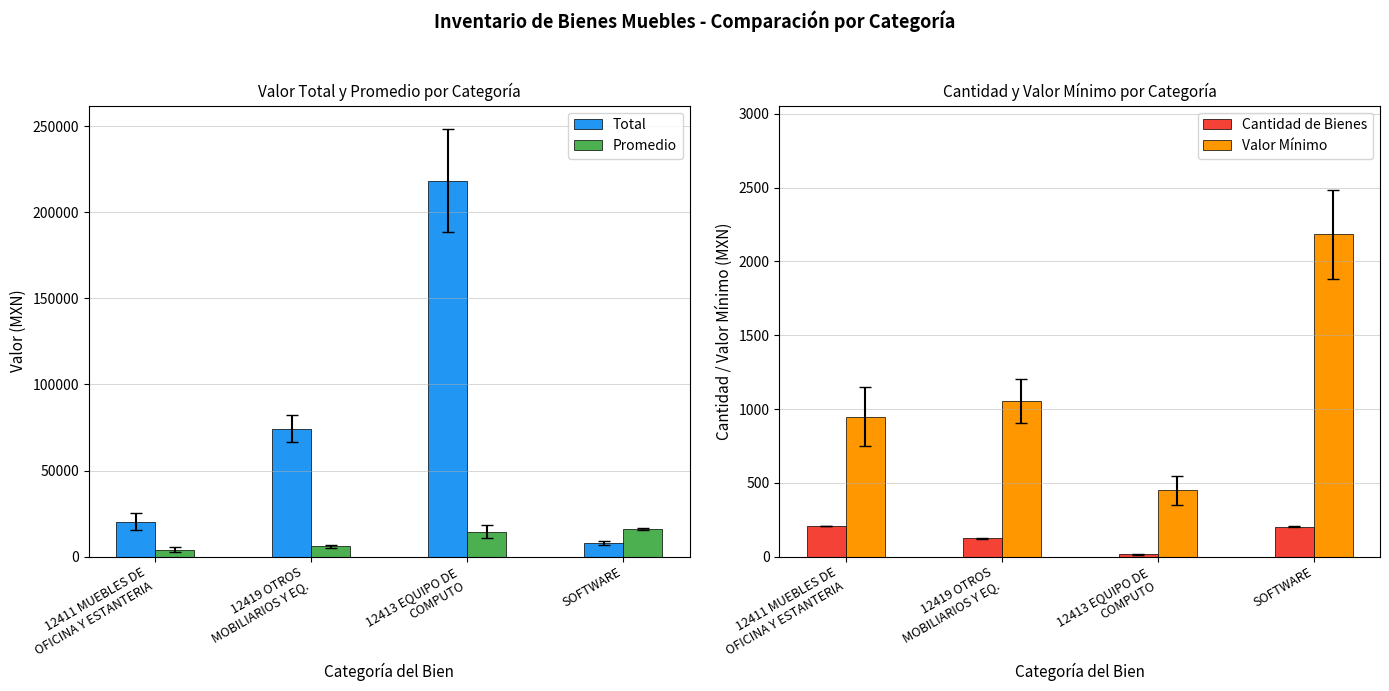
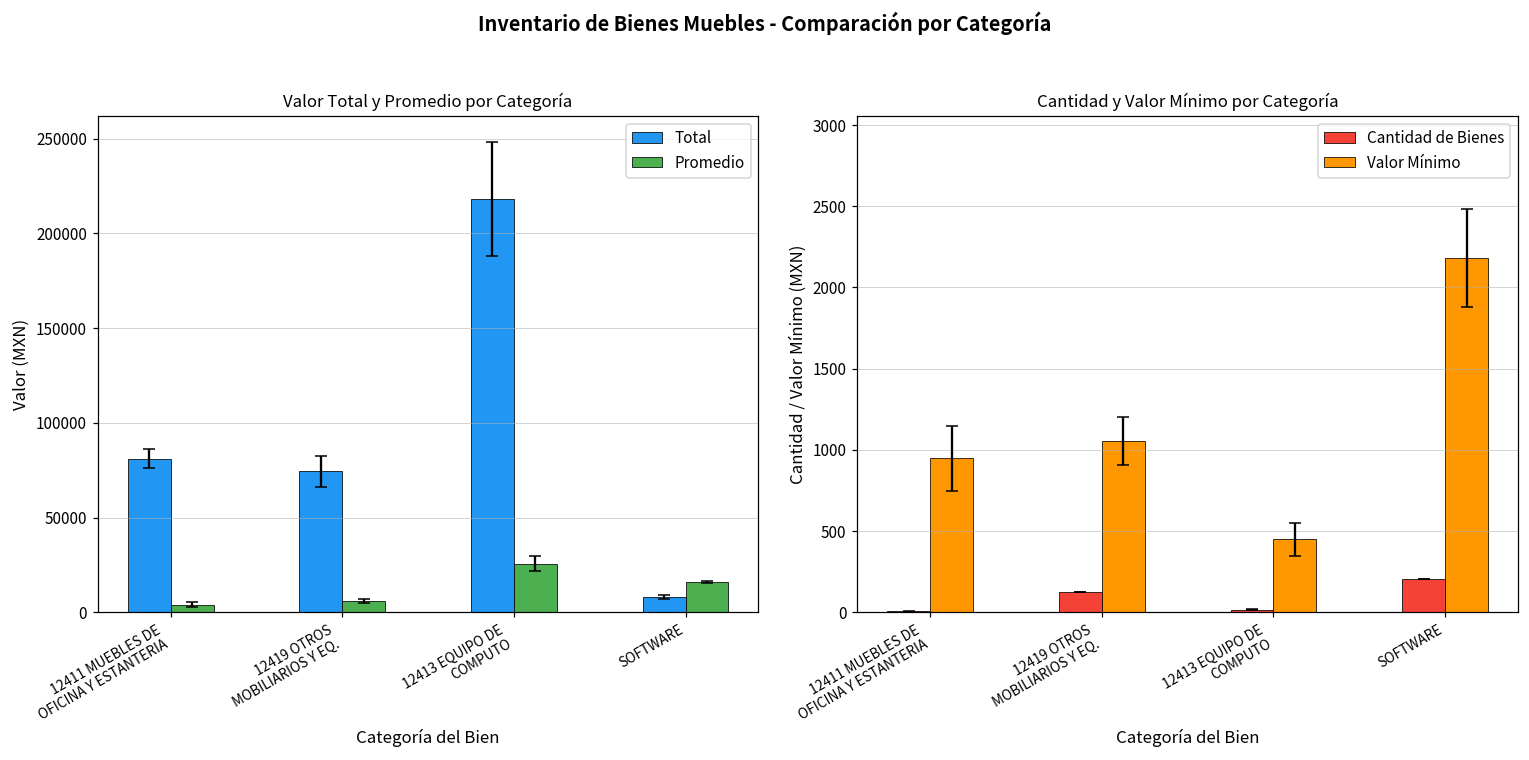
  {
    "Valor Total y Promedio por Categoría": {
      "Total": {
-       "12411 MUEBLES DE OFICINA Y ESTANTERIA": 20000,
+       "12411 MUEBLES DE OFICINA Y ESTANTERIA": 81000,
        "12419 OTROS MOBILIARIOS Y EQ.": 74000,
        "12413 EQUIPO DE COMPUTO": 218000,
        "SOFTWARE": 8000
      },
      "Promedio": {
        "12411 MUEBLES DE OFICINA Y ESTANTERIA": 4000,
        "12419 OTROS MOBILIARIOS Y EQ.": 6000,
-       "12413 EQUIPO DE COMPUTO": 15000,
+       "12413 EQUIPO DE COMPUTO": 26000,
        "SOFTWARE": 16000
      }
    },
    "Cantidad y Valor Mínimo por Categoría": {
      "Cantidad de Bienes": {
-       "12411 MUEBLES DE OFICINA Y ESTANTERIA": 210,
+       "12411 MUEBLES DE OFICINA Y ESTANTERIA": 10,
        "12419 OTROS MOBILIARIOS Y EQ.": 120,
        "SOFTWARE": 200
      },
      "Valor Mínimo": {
        "12411 MUEBLES DE OFICINA Y ESTANTERIA": 950,
        "12419 OTROS MOBILIARIOS Y EQ.": 1060,
        "12413 EQUIPO DE COMPUTO": 450,
        "SOFTWARE": 2180
      }
    }
  }
